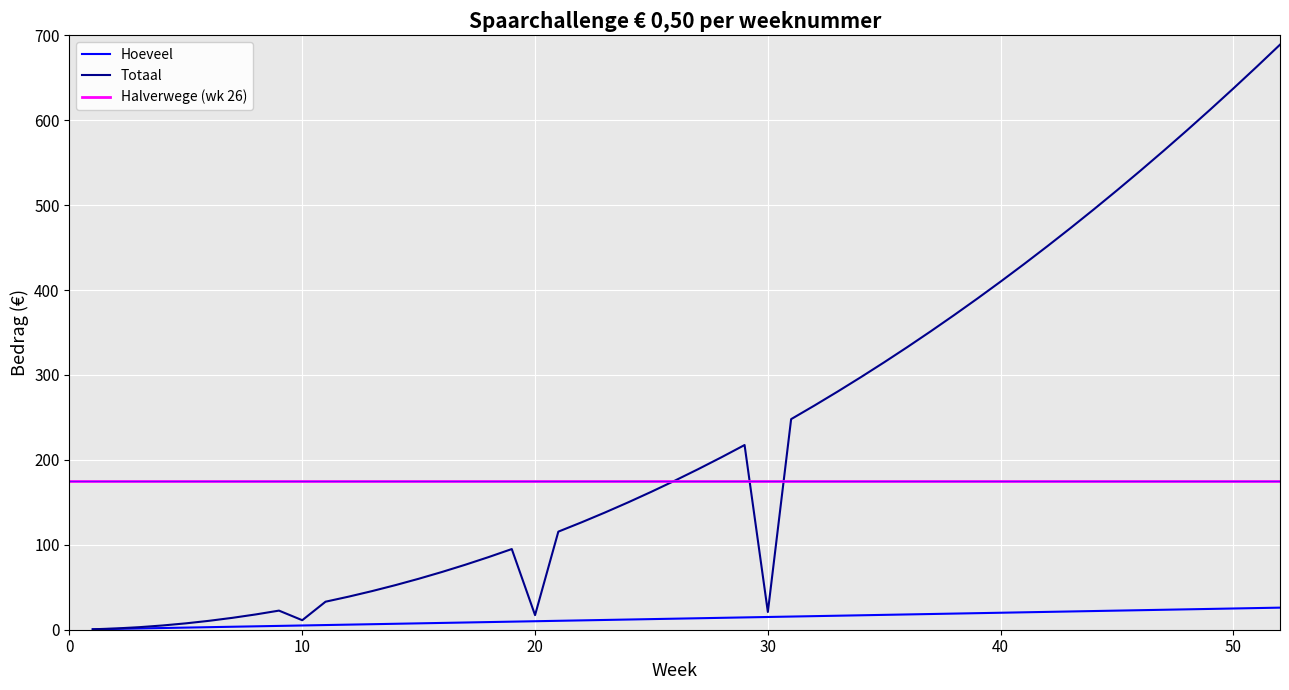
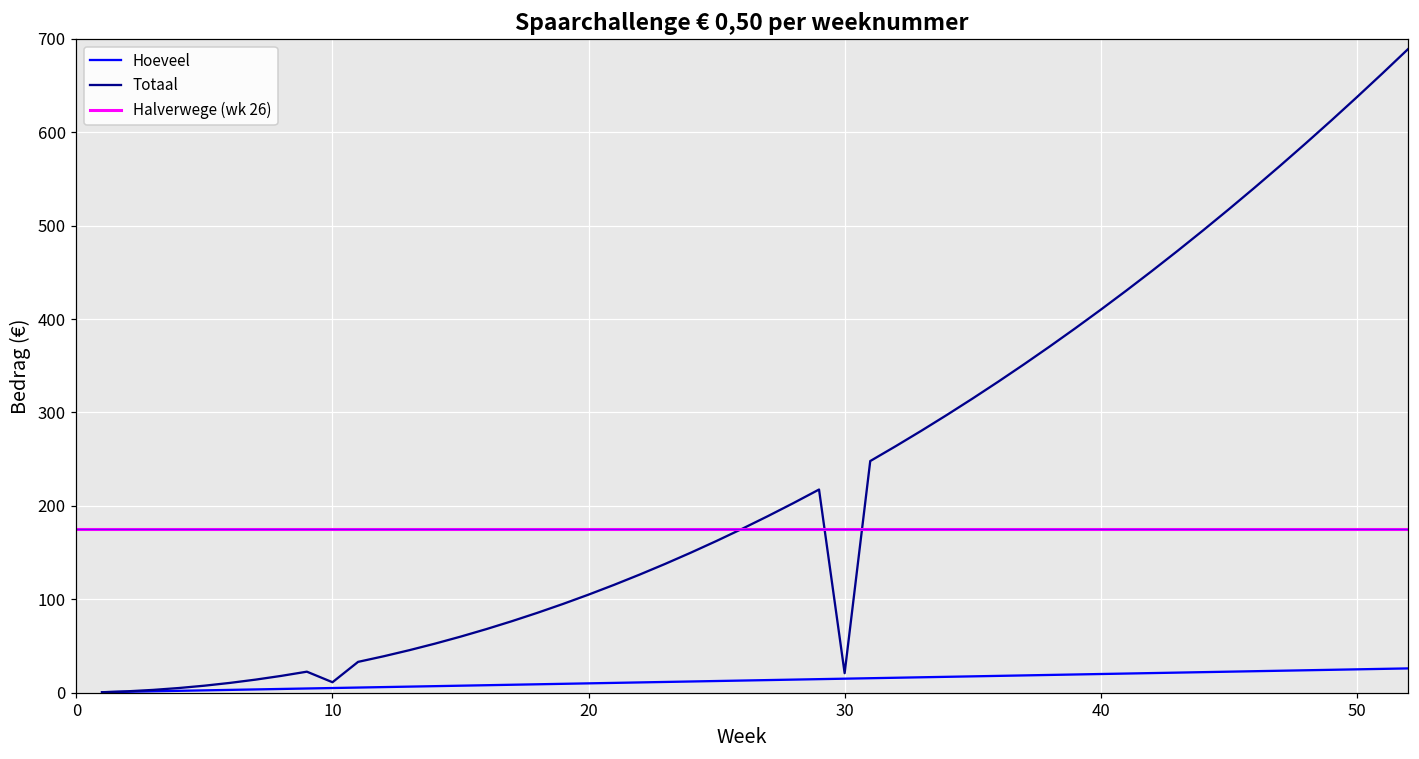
  {
    "Hoeveel": {
      "10": 10,
      "20": 10,
      "30": 20,
      "40": 20,
      "50": 30
    },
    "Totaal": {
      "10": 10,
-     "20": 20,
+     "20": 110,
      "30": 20,
      "40": 410,
      "50": 640
    }
  }
